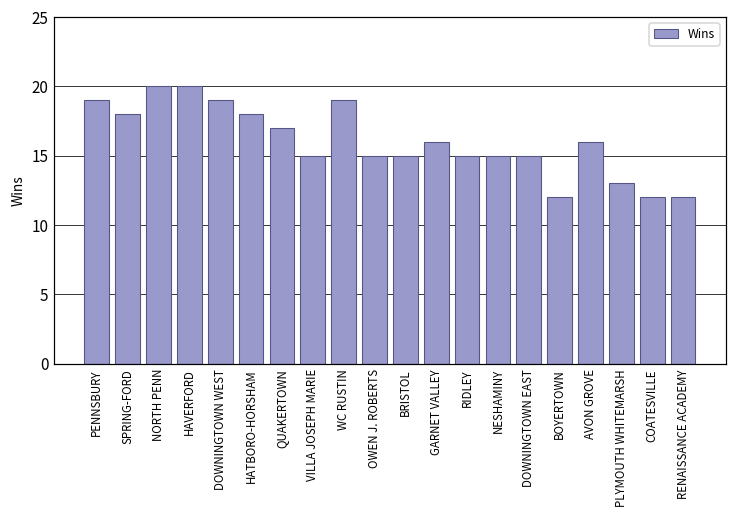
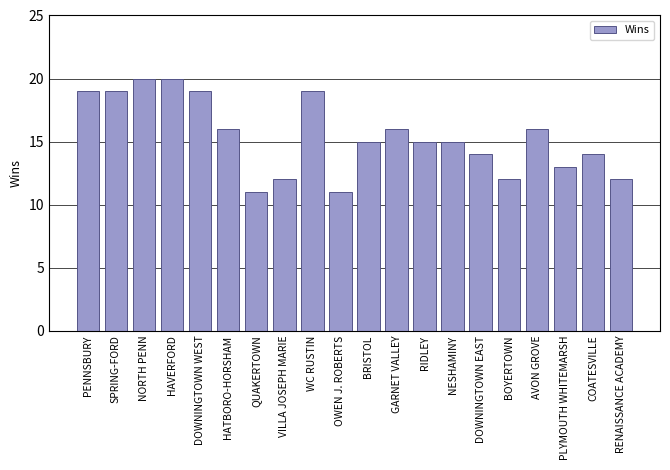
  {
    "PENNSBURY": 19,
-   "SPRING-FORD": 18,
+   "SPRING-FORD": 19,
    "NORTH PENN": 20,
    "HAVERFORD": 20,
    "DOWNINGTOWN WEST": 19,
-   "HATBORO-HORSHAM": 18,
-   "QUAKERTOWN": 17,
-   "VILLA JOSEPH MARIE": 15,
+   "HATBORO-HORSHAM": 16,
+   "QUAKERTOWN": 11,
+   "VILLA JOSEPH MARIE": 12,
    "WC RUSTIN": 19,
-   "OWEN J. ROBERTS": 15,
+   "OWEN J. ROBERTS": 11,
    "BRISTOL": 15,
    "GARNET VALLEY": 16,
    "RIDLEY": 15,
    "NESHAMINY": 15,
-   "DOWNINGTOWN EAST": 15,
+   "DOWNINGTOWN EAST": 14,
    "BOYERTOWN": 12,
    "AVON GROVE": 16,
    "PLYMOUTH WHITEMARSH": 13,
-   "COATESVILLE": 12,
+   "COATESVILLE": 14,
    "RENAISSANCE ACADEMY": 12
  }
